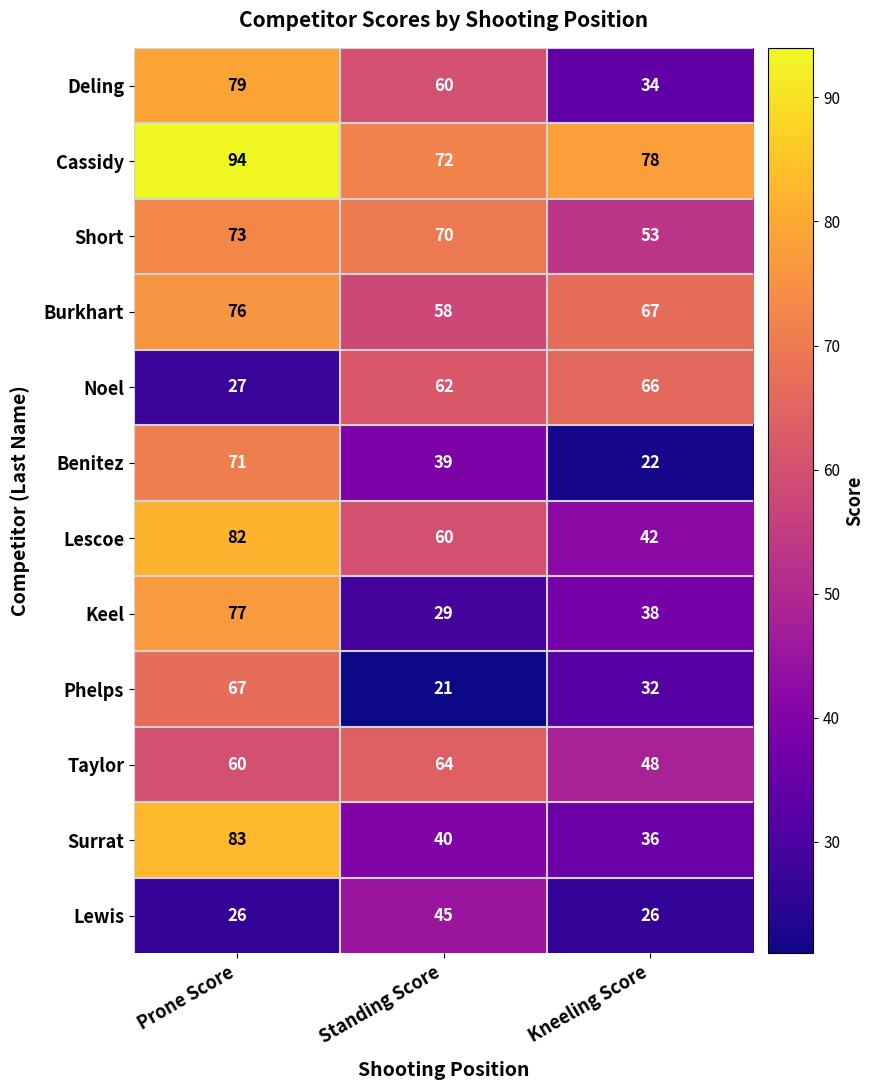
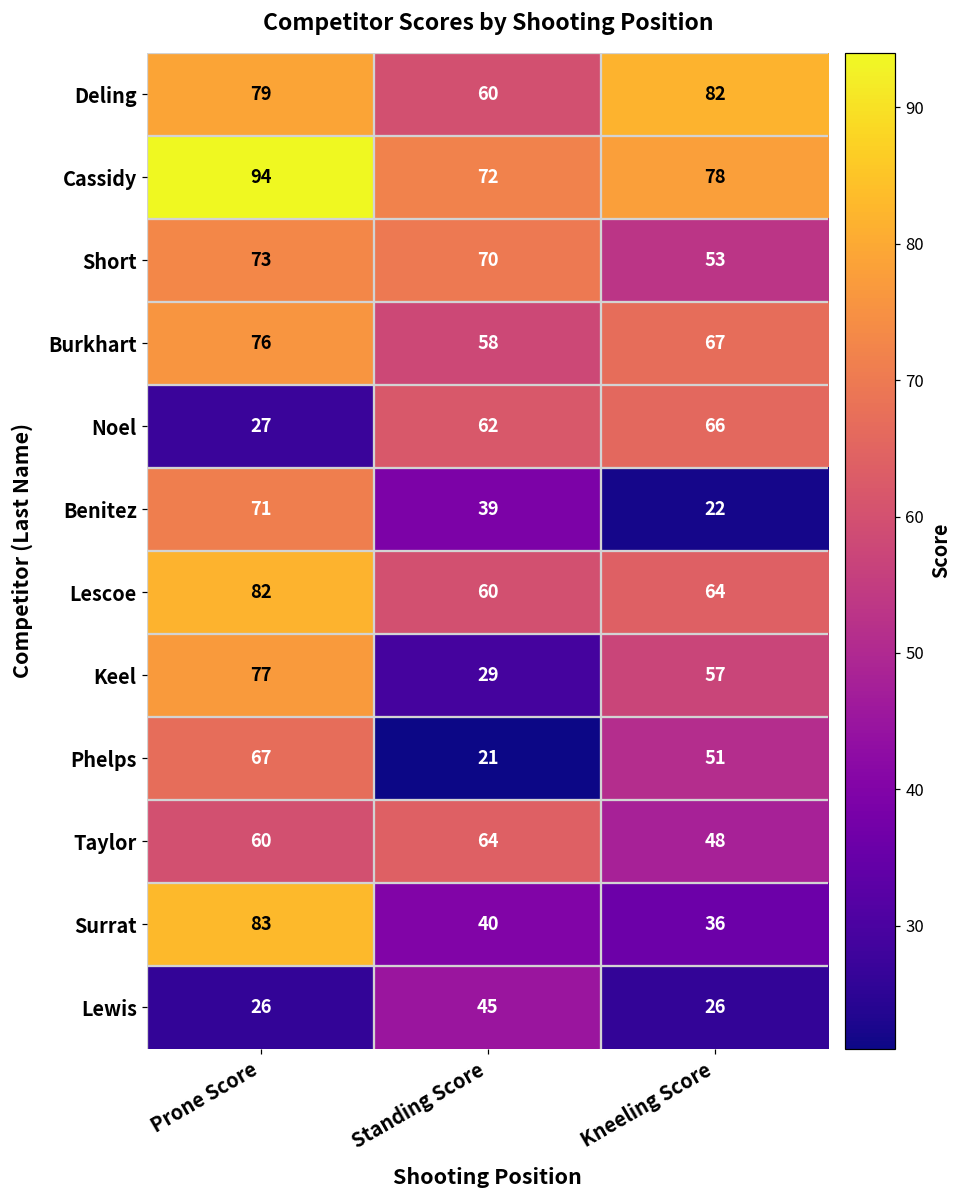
  {
    "Deling": {
      "Prone Score": 79,
      "Standing Score": 60,
-     "Kneeling Score": 34
+     "Kneeling Score": 82
    },
    "Cassidy": {
      "Prone Score": 94,
      "Standing Score": 72,
      "Kneeling Score": 78
    },
    "Short": {
      "Prone Score": 73,
      "Standing Score": 70,
      "Kneeling Score": 53
    },
    "Burkhart": {
      "Prone Score": 76,
      "Standing Score": 58,
      "Kneeling Score": 67
    },
    "Noel": {
      "Prone Score": 27,
      "Standing Score": 62,
      "Kneeling Score": 66
    },
    "Benitez": {
      "Prone Score": 71,
      "Standing Score": 39,
      "Kneeling Score": 22
    },
    "Lescoe": {
      "Prone Score": 82,
      "Standing Score": 60,
-     "Kneeling Score": 42
+     "Kneeling Score": 64
    },
    "Keel": {
      "Prone Score": 77,
      "Standing Score": 29,
-     "Kneeling Score": 38
+     "Kneeling Score": 57
    },
    "Phelps": {
      "Prone Score": 67,
      "Standing Score": 21,
-     "Kneeling Score": 32
+     "Kneeling Score": 51
    },
    "Taylor": {
      "Prone Score": 60,
      "Standing Score": 64,
      "Kneeling Score": 48
    },
    "Surrat": {
      "Prone Score": 83,
      "Standing Score": 40,
      "Kneeling Score": 36
    },
    "Lewis": {
      "Prone Score": 26,
      "Standing Score": 45,
      "Kneeling Score": 26
    }
  }
